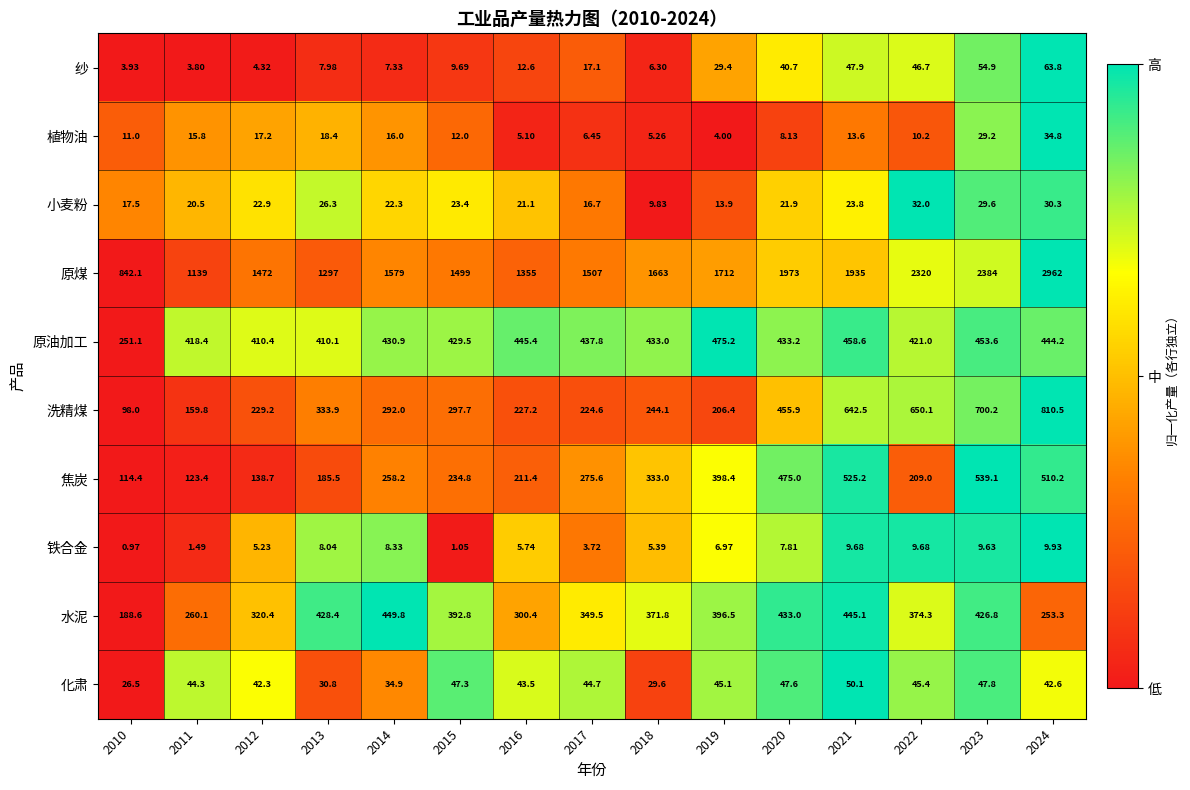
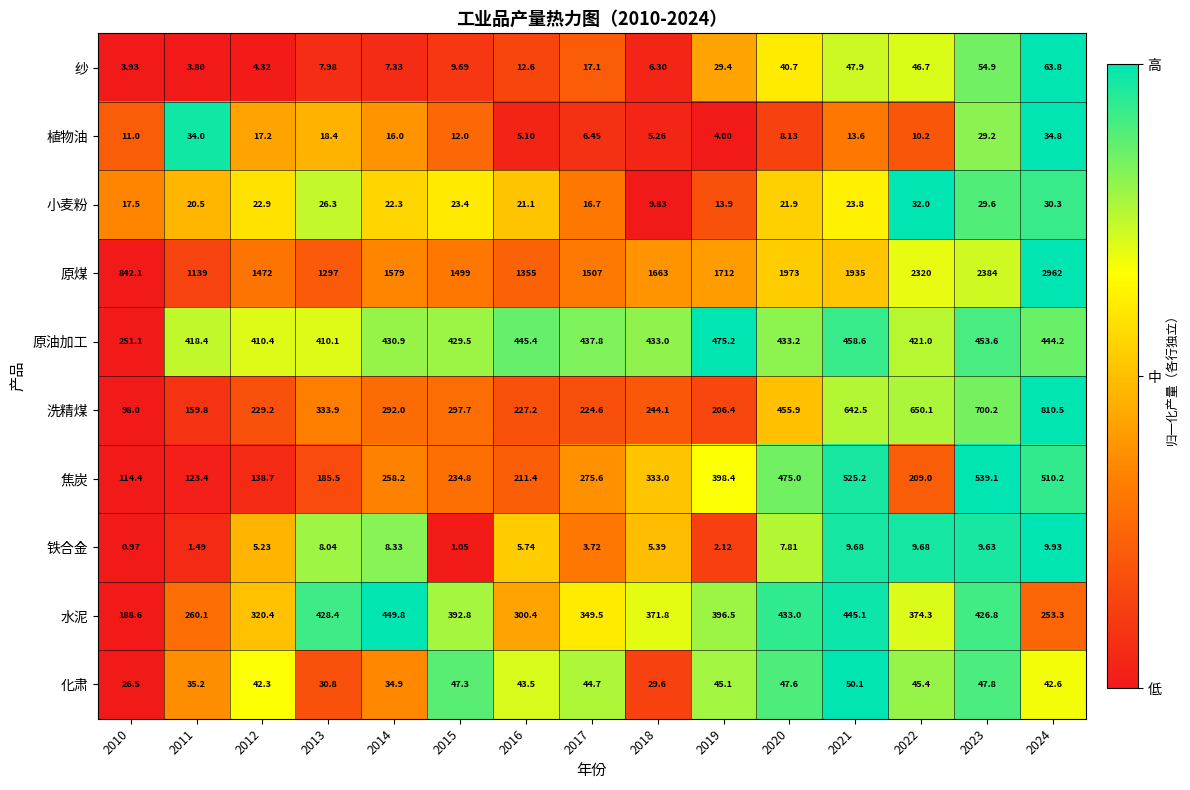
  {
    "纱": {
      "2010": 3.93,
      "2011": 3.80,
      "2012": 4.32,
      "2013": 7.98,
      "2014": 7.33,
      "2015": 9.69,
      "2016": 12.6,
      "2017": 17.1,
      "2018": 6.30,
      "2019": 29.4,
      "2020": 40.7,
      "2021": 47.9,
      "2022": 46.7,
      "2023": 54.9,
      "2024": 63.8
    },
    "植物油": {
      "2010": 11.0,
-     "2011": 15.8,
+     "2011": 34.0,
      "2012": 17.2,
      "2013": 18.4,
      "2014": 16.0,
      "2015": 12.0,
      "2016": 5.10,
      "2017": 6.45,
      "2018": 5.26,
      "2019": 4.00,
      "2020": 8.13,
      "2021": 13.6,
      "2022": 10.2,
      "2023": 29.2,
      "2024": 34.8
    },
    "小麦粉": {
      "2010": 17.5,
      "2011": 20.5,
      "2012": 22.9,
      "2013": 26.3,
      "2014": 22.3,
      "2015": 23.4,
      "2016": 21.1,
      "2017": 16.7,
      "2018": 9.83,
      "2019": 13.9,
      "2020": 21.9,
      "2021": 23.8,
      "2022": 32.0,
      "2023": 29.6,
      "2024": 30.3
    },
    "原煤": {
      "2010": 842.1,
      "2011": 1139,
      "2012": 1472,
      "2013": 1297,
      "2014": 1579,
      "2015": 1499,
      "2016": 1355,
      "2017": 1507,
      "2018": 1663,
      "2019": 1712,
      "2020": 1973,
      "2021": 1935,
      "2022": 2320,
      "2023": 2384,
      "2024": 2962
    },
    "原油加工": {
      "2010": 251.1,
      "2011": 418.4,
      "2012": 410.4,
      "2013": 410.1,
      "2014": 430.9,
      "2015": 429.5,
      "2016": 445.4,
      "2017": 437.8,
      "2018": 433.0,
      "2019": 475.2,
      "2020": 433.2,
      "2021": 458.6,
      "2022": 421.0,
      "2023": 453.6,
      "2024": 444.2
    },
    "洗精煤": {
      "2010": 98.0,
      "2011": 159.8,
      "2012": 229.2,
      "2013": 333.9,
      "2014": 292.0,
      "2015": 297.7,
      "2016": 227.2,
      "2017": 224.6,
      "2018": 244.1,
      "2019": 206.4,
      "2020": 455.9,
      "2021": 642.5,
      "2022": 650.1,
      "2023": 700.2,
      "2024": 810.5
    },
    "焦炭": {
      "2010": 114.4,
      "2011": 123.4,
      "2012": 138.7,
      "2013": 185.5,
      "2014": 258.2,
      "2015": 234.8,
      "2016": 211.4,
      "2017": 275.6,
      "2018": 333.0,
      "2019": 398.4,
      "2020": 475.0,
      "2021": 525.2,
      "2022": 209.0,
      "2023": 539.1,
      "2024": 510.2
    },
    "铁合金": {
      "2010": 0.97,
      "2011": 1.49,
      "2012": 5.23,
      "2013": 8.04,
      "2014": 8.33,
      "2015": 1.05,
      "2016": 5.74,
      "2017": 3.72,
      "2018": 5.39,
-     "2019": 6.97,
+     "2019": 2.12,
      "2020": 7.81,
      "2021": 9.68,
      "2022": 9.68,
      "2023": 9.63,
      "2024": 9.93
    },
    "水泥": {
      "2010": 188.6,
      "2011": 260.1,
      "2012": 320.4,
      "2013": 428.4,
      "2014": 449.8,
      "2015": 392.8,
      "2016": 300.4,
      "2017": 349.5,
      "2018": 371.8,
      "2019": 396.5,
      "2020": 433.0,
      "2021": 445.1,
      "2022": 374.3,
      "2023": 426.8,
      "2024": 253.3
    },
    "化肃": {
      "2010": 26.5,
-     "2011": 44.3,
+     "2011": 35.2,
      "2012": 42.3,
      "2013": 30.8,
      "2014": 34.9,
      "2015": 47.3,
      "2016": 43.5,
      "2017": 44.7,
      "2018": 29.6,
      "2019": 45.1,
      "2020": 47.6,
      "2021": 50.1,
      "2022": 45.4,
      "2023": 47.8,
      "2024": 42.6
    }
  }
